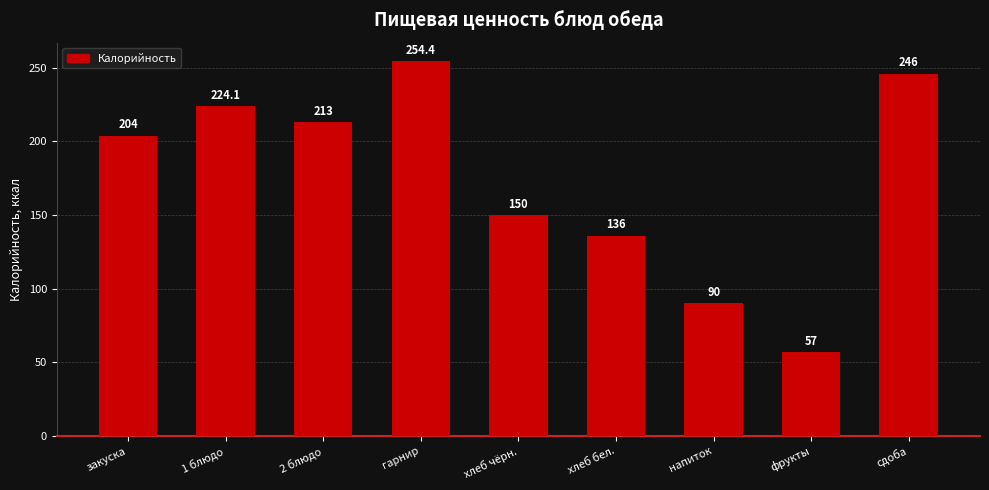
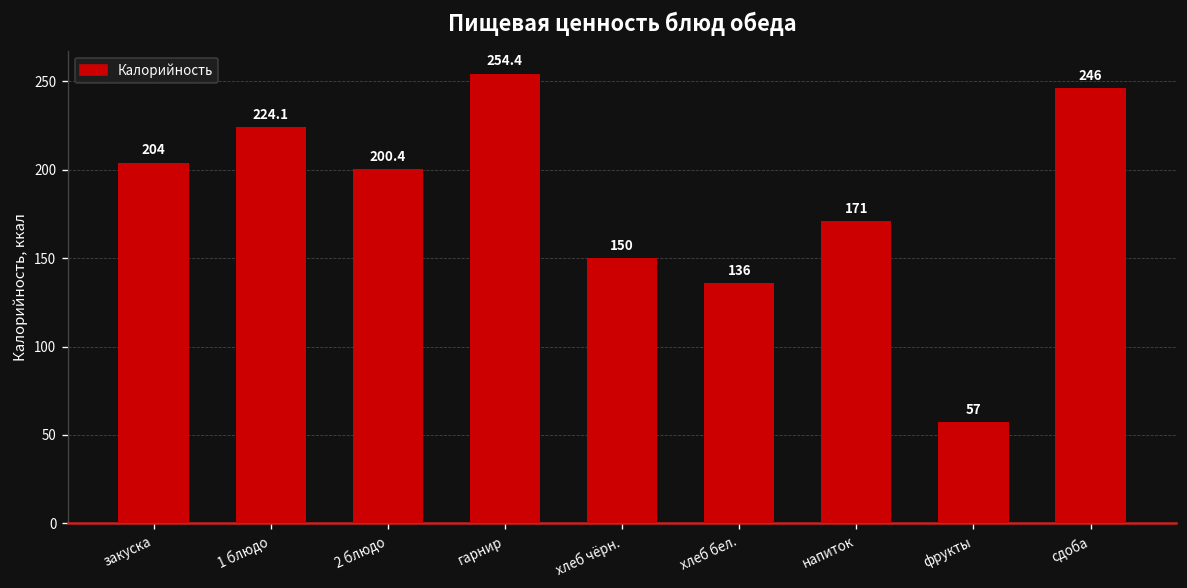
  {
    "закуска": 204,
    "1 блюдо": 224.1,
-   "2 блюдо": 213,
+   "2 блюдо": 200.4,
    "гарнир": 254.4,
    "хлеб чёрн.": 150,
    "хлеб бел.": 136,
-   "напиток": 90,
+   "напиток": 171,
    "фрукты": 57,
    "сдоба": 246
  }
